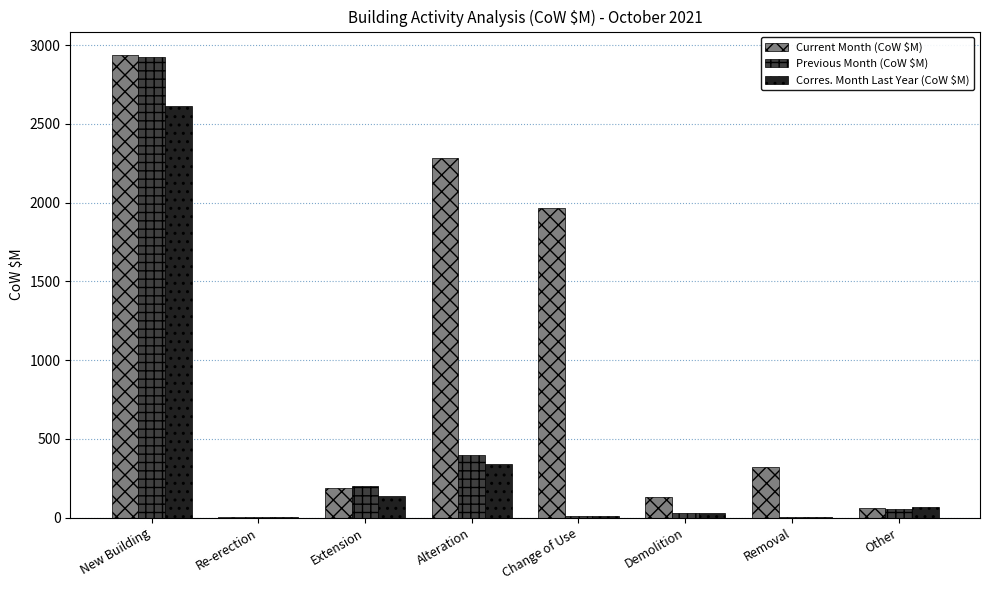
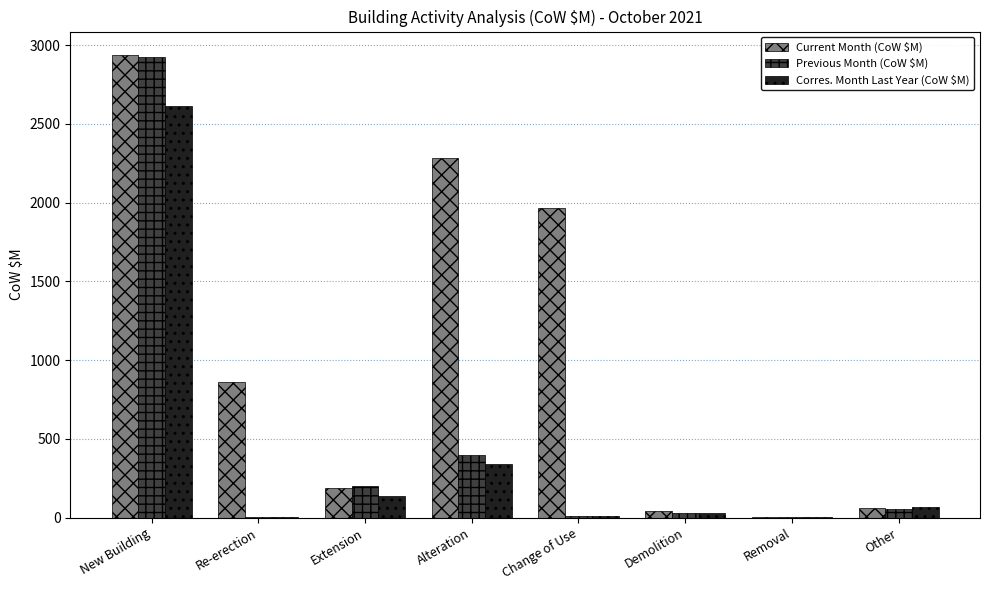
  {
    "Current Month (CoW $M)": {
      "New Building": 2940,
-     "Re-erection": 0,
+     "Re-erection": 860,
      "Extension": 180,
      "Alteration": 2280,
      "Change of Use": 1970,
-     "Demolition": 130,
-     "Removal": 320,
+     "Demolition": 40,
+     "Removal": 0,
      "Other": 60
    }
  }
